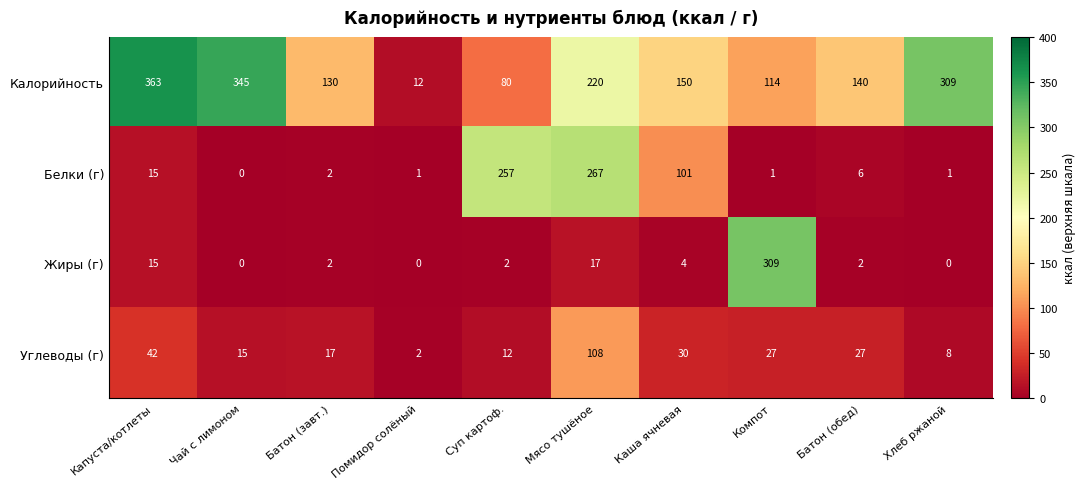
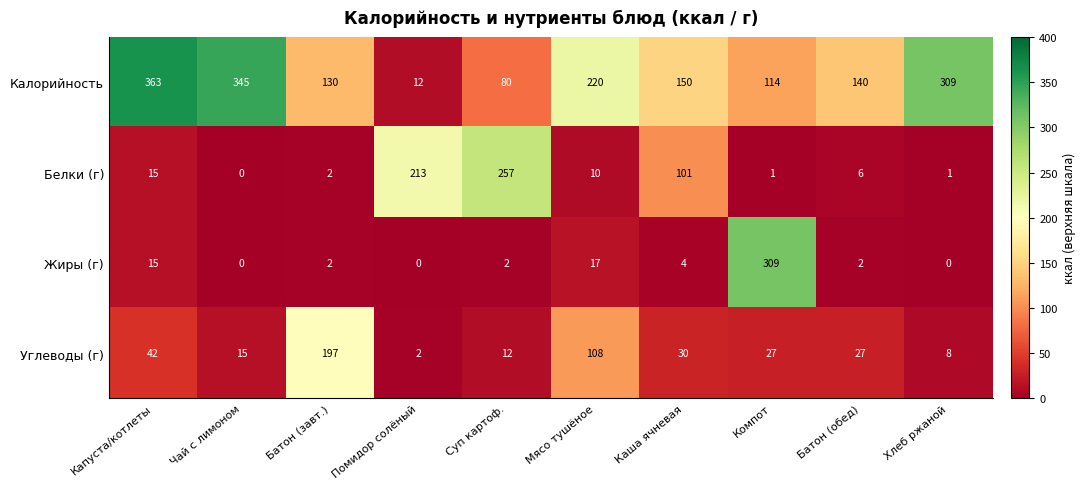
  {
    "Калорийность": {
      "Капуста/котлеты": 363,
      "Чай с лимоном": 345,
      "Батон (завт.)": 130,
      "Помидор солёный": 12,
      "Суп картоф.": 80,
      "Мясо тушёное": 220,
      "Каша ячневая": 150,
      "Компот": 114,
      "Батон (обед)": 140,
      "Хлеб ржаной": 309
    },
    "Белки (г)": {
      "Капуста/котлеты": 15,
      "Чай с лимоном": 0,
      "Батон (завт.)": 2,
-     "Помидор солёный": 1,
+     "Помидор солёный": 213,
      "Суп картоф.": 257,
-     "Мясо тушёное": 267,
+     "Мясо тушёное": 10,
      "Каша ячневая": 101,
      "Компот": 1,
      "Батон (обед)": 6,
      "Хлеб ржаной": 1
    },
    "Жиры (г)": {
      "Капуста/котлеты": 15,
      "Чай с лимоном": 0,
      "Батон (завт.)": 2,
      "Помидор солёный": 0,
      "Суп картоф.": 2,
      "Мясо тушёное": 17,
      "Каша ячневая": 4,
      "Компот": 309,
      "Батон (обед)": 2,
      "Хлеб ржаной": 0
    },
    "Углеводы (г)": {
      "Капуста/котлеты": 42,
      "Чай с лимоном": 15,
-     "Батон (завт.)": 17,
+     "Батон (завт.)": 197,
      "Помидор солёный": 2,
      "Суп картоф.": 12,
      "Мясо тушёное": 108,
      "Каша ячневая": 30,
      "Компот": 27,
      "Батон (обед)": 27,
      "Хлеб ржаной": 8
    }
  }
